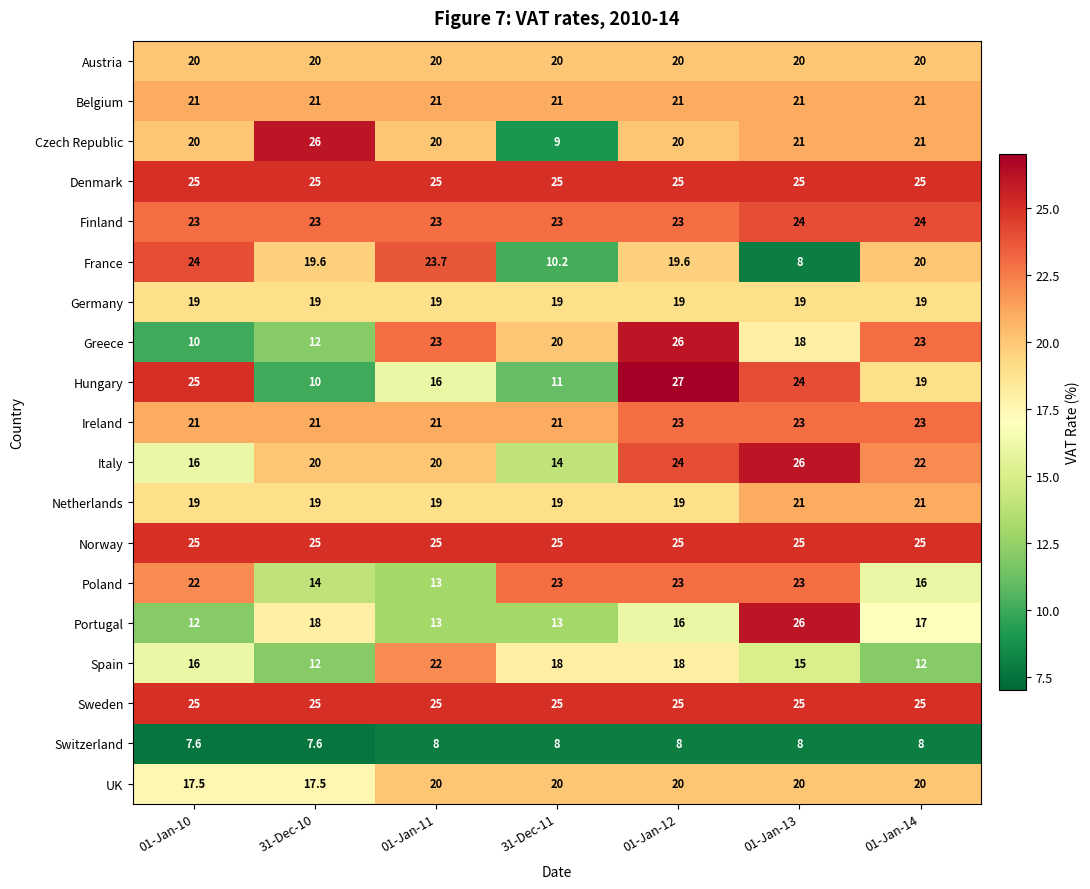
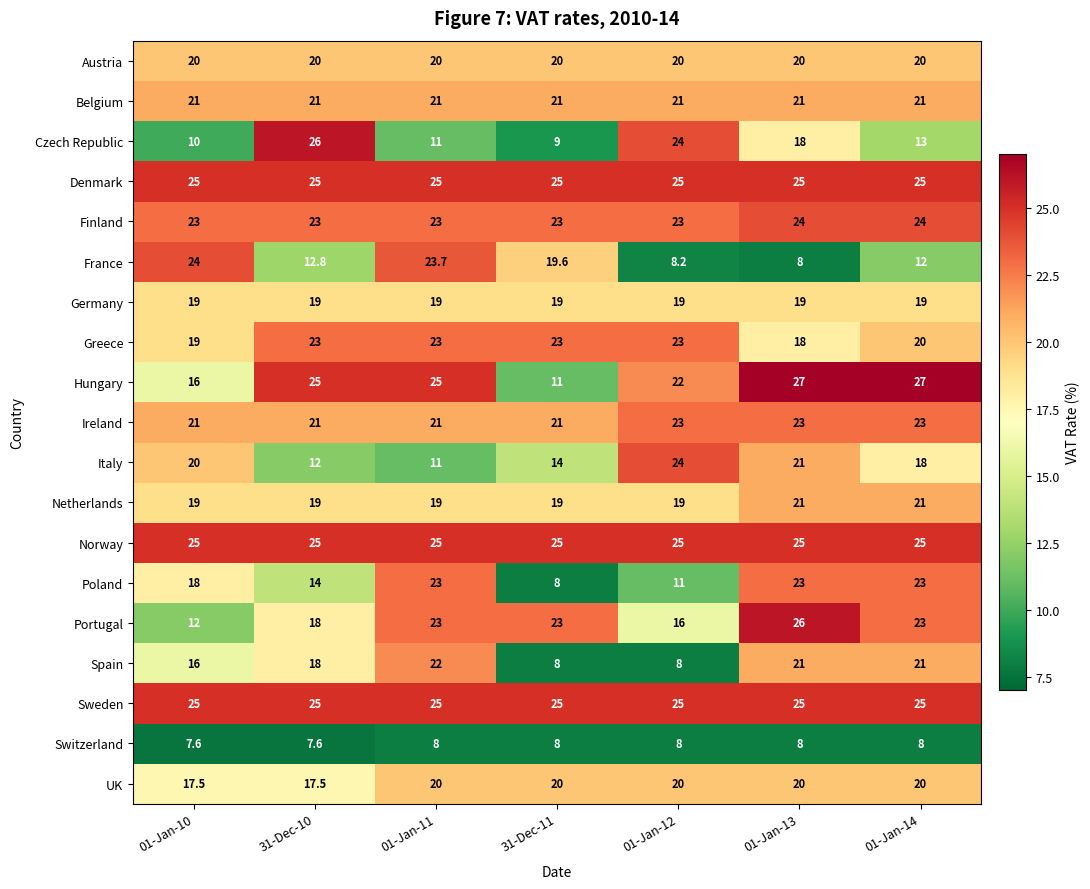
  {
    "Austria": {
      "01-Jan-10": 20,
      "31-Dec-10": 20,
      "01-Jan-11": 20,
      "31-Dec-11": 20,
      "01-Jan-12": 20,
      "01-Jan-13": 20,
      "01-Jan-14": 20
    },
    "Belgium": {
      "01-Jan-10": 21,
      "31-Dec-10": 21,
      "01-Jan-11": 21,
      "31-Dec-11": 21,
      "01-Jan-12": 21,
      "01-Jan-13": 21,
      "01-Jan-14": 21
    },
    "Czech Republic": {
-     "01-Jan-10": 20,
+     "01-Jan-10": 10,
      "31-Dec-10": 26,
-     "01-Jan-11": 20,
+     "01-Jan-11": 11,
      "31-Dec-11": 9,
-     "01-Jan-12": 20,
-     "01-Jan-13": 21,
-     "01-Jan-14": 21
+     "01-Jan-12": 24,
+     "01-Jan-13": 18,
+     "01-Jan-14": 13
    },
    "Denmark": {
      "01-Jan-10": 25,
      "31-Dec-10": 25,
      "01-Jan-11": 25,
      "31-Dec-11": 25,
      "01-Jan-12": 25,
      "01-Jan-13": 25,
      "01-Jan-14": 25
    },
    "Finland": {
      "01-Jan-10": 23,
      "31-Dec-10": 23,
      "01-Jan-11": 23,
      "31-Dec-11": 23,
      "01-Jan-12": 23,
      "01-Jan-13": 24,
      "01-Jan-14": 24
    },
    "France": {
      "01-Jan-10": 24,
-     "31-Dec-10": 19.6,
+     "31-Dec-10": 12.8,
      "01-Jan-11": 23.7,
-     "31-Dec-11": 10.2,
-     "01-Jan-12": 19.6,
+     "31-Dec-11": 19.6,
+     "01-Jan-12": 8.2,
      "01-Jan-13": 8,
-     "01-Jan-14": 20
+     "01-Jan-14": 12
    },
    "Germany": {
      "01-Jan-10": 19,
      "31-Dec-10": 19,
      "01-Jan-11": 19,
      "31-Dec-11": 19,
      "01-Jan-12": 19,
      "01-Jan-13": 19,
      "01-Jan-14": 19
    },
    "Greece": {
-     "01-Jan-10": 10,
-     "31-Dec-10": 12,
+     "01-Jan-10": 19,
+     "31-Dec-10": 23,
      "01-Jan-11": 23,
-     "31-Dec-11": 20,
-     "01-Jan-12": 26,
+     "31-Dec-11": 23,
+     "01-Jan-12": 23,
      "01-Jan-13": 18,
-     "01-Jan-14": 23
+     "01-Jan-14": 20
    },
    "Hungary": {
-     "01-Jan-10": 25,
-     "31-Dec-10": 10,
-     "01-Jan-11": 16,
+     "01-Jan-10": 16,
+     "31-Dec-10": 25,
+     "01-Jan-11": 25,
      "31-Dec-11": 11,
-     "01-Jan-12": 27,
-     "01-Jan-13": 24,
-     "01-Jan-14": 19
+     "01-Jan-12": 22,
+     "01-Jan-13": 27,
+     "01-Jan-14": 27
    },
    "Ireland": {
      "01-Jan-10": 21,
      "31-Dec-10": 21,
      "01-Jan-11": 21,
      "31-Dec-11": 21,
      "01-Jan-12": 23,
      "01-Jan-13": 23,
      "01-Jan-14": 23
    },
    "Italy": {
-     "01-Jan-10": 16,
-     "31-Dec-10": 20,
-     "01-Jan-11": 20,
+     "01-Jan-10": 20,
+     "31-Dec-10": 12,
+     "01-Jan-11": 11,
      "31-Dec-11": 14,
      "01-Jan-12": 24,
-     "01-Jan-13": 26,
-     "01-Jan-14": 22
+     "01-Jan-13": 21,
+     "01-Jan-14": 18
    },
    "Netherlands": {
      "01-Jan-10": 19,
      "31-Dec-10": 19,
      "01-Jan-11": 19,
      "31-Dec-11": 19,
      "01-Jan-12": 19,
      "01-Jan-13": 21,
      "01-Jan-14": 21
    },
    "Norway": {
      "01-Jan-10": 25,
      "31-Dec-10": 25,
      "01-Jan-11": 25,
      "31-Dec-11": 25,
      "01-Jan-12": 25,
      "01-Jan-13": 25,
      "01-Jan-14": 25
    },
    "Poland": {
-     "01-Jan-10": 22,
+     "01-Jan-10": 18,
      "31-Dec-10": 14,
-     "01-Jan-11": 13,
-     "31-Dec-11": 23,
-     "01-Jan-12": 23,
+     "01-Jan-11": 23,
+     "31-Dec-11": 8,
+     "01-Jan-12": 11,
      "01-Jan-13": 23,
-     "01-Jan-14": 16
+     "01-Jan-14": 23
    },
    "Portugal": {
      "01-Jan-10": 12,
      "31-Dec-10": 18,
-     "01-Jan-11": 13,
-     "31-Dec-11": 13,
+     "01-Jan-11": 23,
+     "31-Dec-11": 23,
      "01-Jan-12": 16,
      "01-Jan-13": 26,
-     "01-Jan-14": 17
+     "01-Jan-14": 23
    },
    "Spain": {
      "01-Jan-10": 16,
-     "31-Dec-10": 12,
+     "31-Dec-10": 18,
      "01-Jan-11": 22,
-     "31-Dec-11": 18,
-     "01-Jan-12": 18,
-     "01-Jan-13": 15,
-     "01-Jan-14": 12
+     "31-Dec-11": 8,
+     "01-Jan-12": 8,
+     "01-Jan-13": 21,
+     "01-Jan-14": 21
    },
    "Sweden": {
      "01-Jan-10": 25,
      "31-Dec-10": 25,
      "01-Jan-11": 25,
      "31-Dec-11": 25,
      "01-Jan-12": 25,
      "01-Jan-13": 25,
      "01-Jan-14": 25
    },
    "Switzerland": {
      "01-Jan-10": 7.6,
      "31-Dec-10": 7.6,
      "01-Jan-11": 8,
      "31-Dec-11": 8,
      "01-Jan-12": 8,
      "01-Jan-13": 8,
      "01-Jan-14": 8
    },
    "UK": {
      "01-Jan-10": 17.5,
      "31-Dec-10": 17.5,
      "01-Jan-11": 20,
      "31-Dec-11": 20,
      "01-Jan-12": 20,
      "01-Jan-13": 20,
      "01-Jan-14": 20
    }
  }
